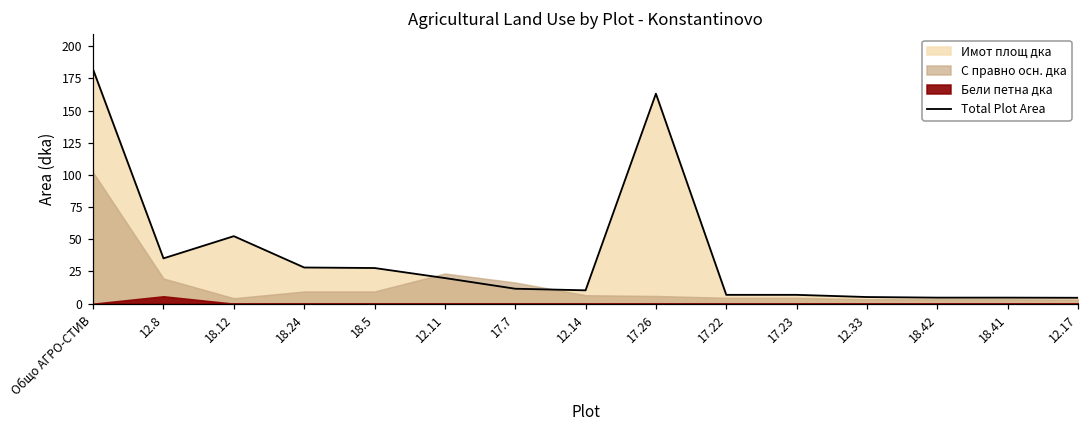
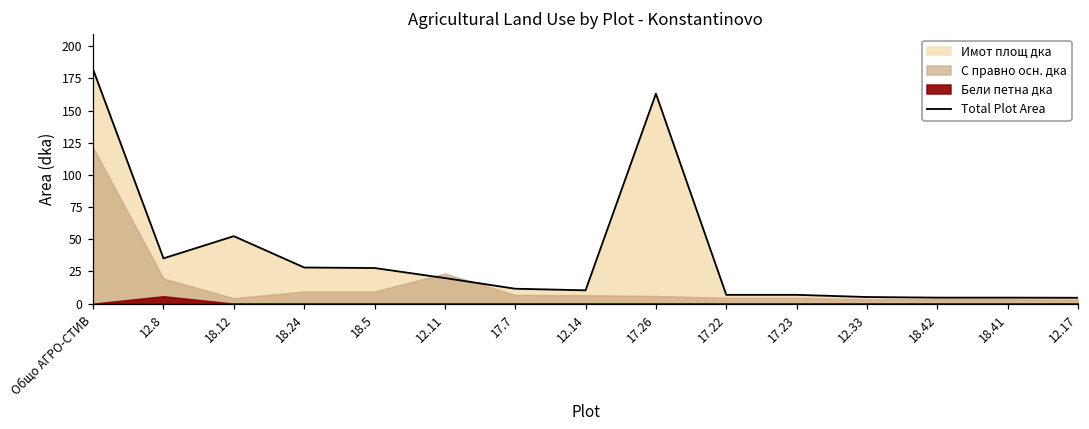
  {
    "Имот площ дка": {
      "Общо АГРО-СТИВ": 182,
      "12.8": 35,
      "18.12": 52,
      "18.24": 28,
      "18.5": 28,
      "12.11": 20,
      "17.7": 12,
      "12.14": 10,
      "17.26": 163,
      "17.22": 7,
      "17.23": 7
    },
    "С правно осн. дка": {
-     "Общо АГРО-СТИВ": 102,
+     "Общо АГРО-СТИВ": 121,
      "12.8": 20,
      "18.12": 4,
      "18.24": 9,
      "18.5": 9,
      "12.11": 23,
-     "17.7": 16,
+     "17.7": 7,
      "12.14": 7,
      "17.26": 6,
      "17.22": 5,
      "17.23": 5
    },
    "Бели петна дка": {
      "Общо АГРО-СТИВ": 0,
      "12.8": 6,
      "18.12": 0,
      "18.24": 0,
      "18.5": 0,
      "12.11": 0,
      "17.7": 0,
      "12.14": 0,
      "17.26": 0,
      "17.22": 0,
      "17.23": 0,
      "12.33": 0,
      "18.42": 0,
      "18.41": 0,
      "12.17": 0
    }
  }
